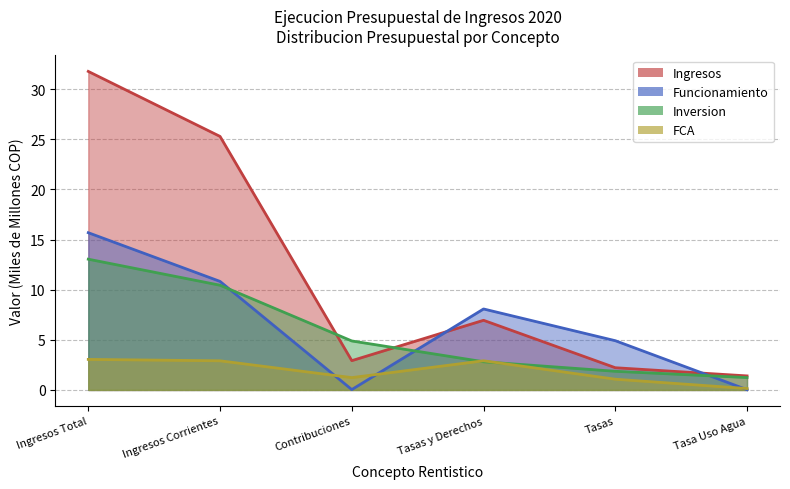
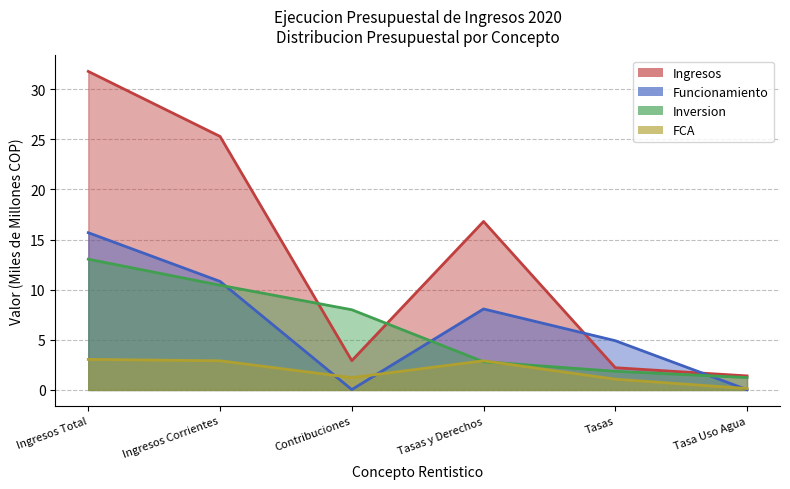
  {
    "Ingresos": {
      "Ingresos Total": 31.8,
      "Ingresos Corrientes": 25.3,
      "Contribuciones": 2.9,
-     "Tasas y Derechos": 6.9,
+     "Tasas y Derechos": 16.8,
      "Tasas": 2.2
    },
    "Funcionamiento": {
      "Ingresos Total": 15.7,
      "Ingresos Corrientes": 10.8,
      "Contribuciones": 0.0,
      "Tasas y Derechos": 8.1,
      "Tasas": 4.9
    },
    "Inversion": {
      "Ingresos Total": 13.0,
      "Ingresos Corrientes": 10.4,
-     "Contribuciones": 4.9,
+     "Contribuciones": 8.0,
      "Tasas": 1.9
    },
    "FCA": {
      "Ingresos Total": 3.0,
      "Ingresos Corrientes": 2.9,
      "Contribuciones": 1.2,
      "Tasas": 1.1
    }
  }
